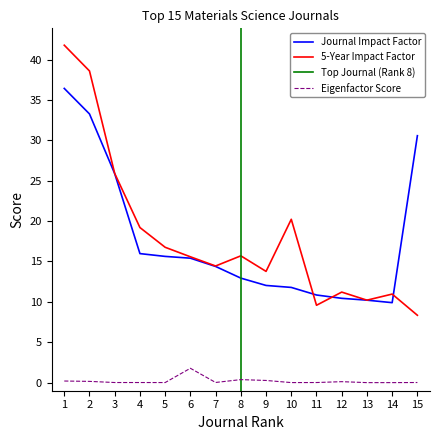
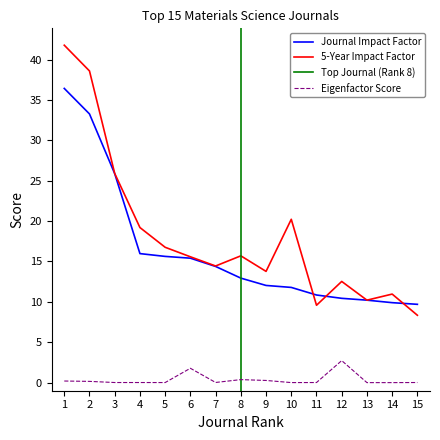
  {
    "Journal Impact Factor": {
      "1": 36,
      "2": 33,
      "4": 16,
      "5": 16,
      "8": 13,
      "9": 12,
      "10": 12,
      "11": 11,
      "12": 10,
      "14": 10,
-     "15": 31
+     "15": 10
    },
    "5-Year Impact Factor": {
      "1": 42,
      "2": 39,
      "4": 19,
      "5": 17,
      "8": 16,
      "9": 14,
      "10": 20,
      "11": 10,
-     "12": 11,
+     "12": 13,
      "14": 11,
      "15": 8
    },
    "Eigenfactor Score": {
      "1": 0,
      "2": 0,
      "3": 0,
      "4": 0,
      "5": 0,
      "6": 2,
      "7": 0,
      "8": 0,
      "9": 0,
      "10": 0,
      "11": 0,
-     "12": 0,
+     "12": 3,
      "13": 0,
      "14": 0,
      "15": 0
    }
  }
